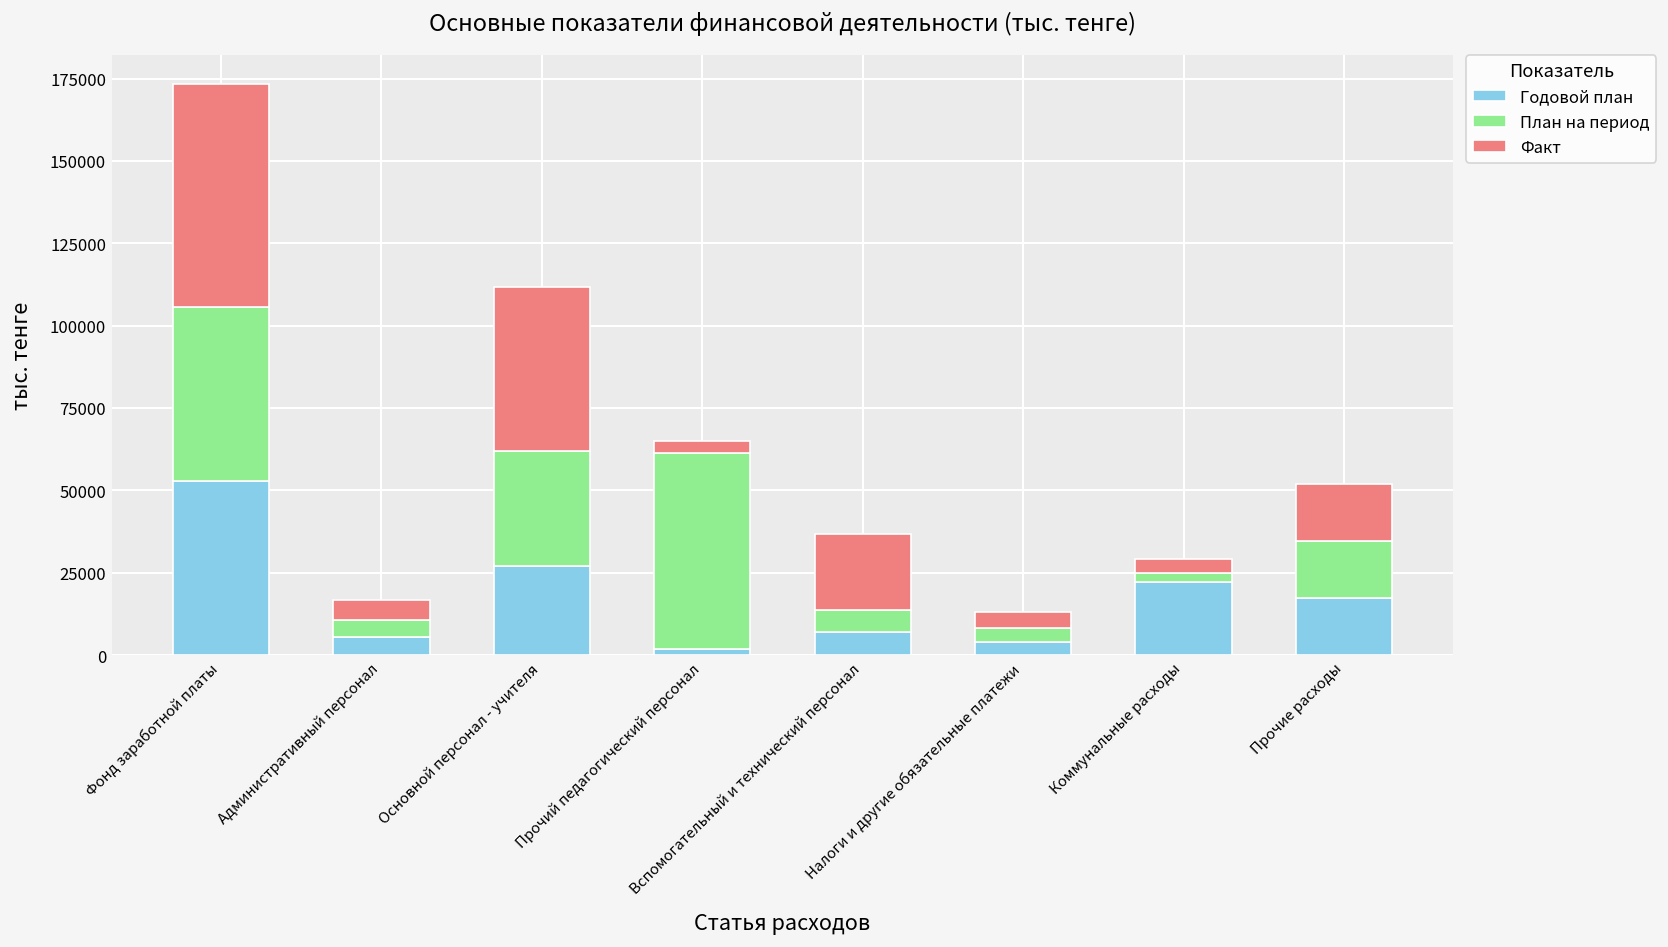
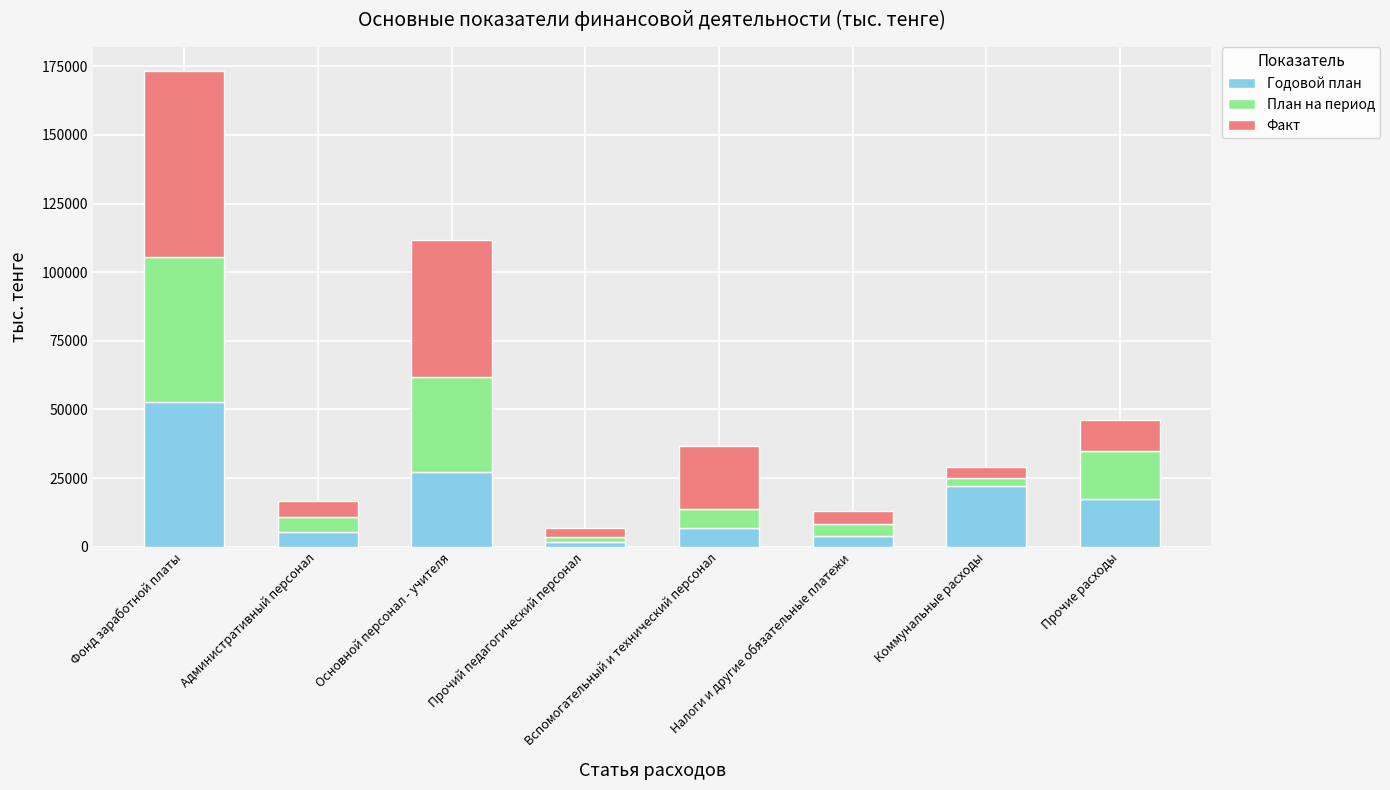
  {
    "Годовой план": {
      "Фонд заработной платы": 53000,
      "Административный персонал": 5000,
      "Основной персонал - учителя": 27000,
      "Прочий педагогический персонал": 2000,
      "Вспомогательный и технический персонал": 7000,
      "Налоги и другие обязательные платежи": 4000,
      "Коммунальные расходы": 22000,
      "Прочие расходы": 17000
    },
    "План на период": {
      "Фонд заработной платы": 53000,
      "Административный персонал": 5000,
      "Основной персонал - учителя": 35000,
-     "Прочий педагогический персонал": 60000,
+     "Прочий педагогический персонал": 2000,
      "Вспомогательный и технический персонал": 7000,
      "Налоги и другие обязательные платежи": 4000,
      "Коммунальные расходы": 3000,
      "Прочие расходы": 17000
    },
    "Факт": {
      "Фонд заработной платы": 68000,
      "Административный персонал": 6000,
      "Основной персонал - учителя": 50000,
      "Прочий педагогический персонал": 3000,
      "Вспомогательный и технический персонал": 23000,
      "Налоги и другие обязательные платежи": 5000,
      "Коммунальные расходы": 4000,
-     "Прочие расходы": 17000
+     "Прочие расходы": 11000
    }
  }
